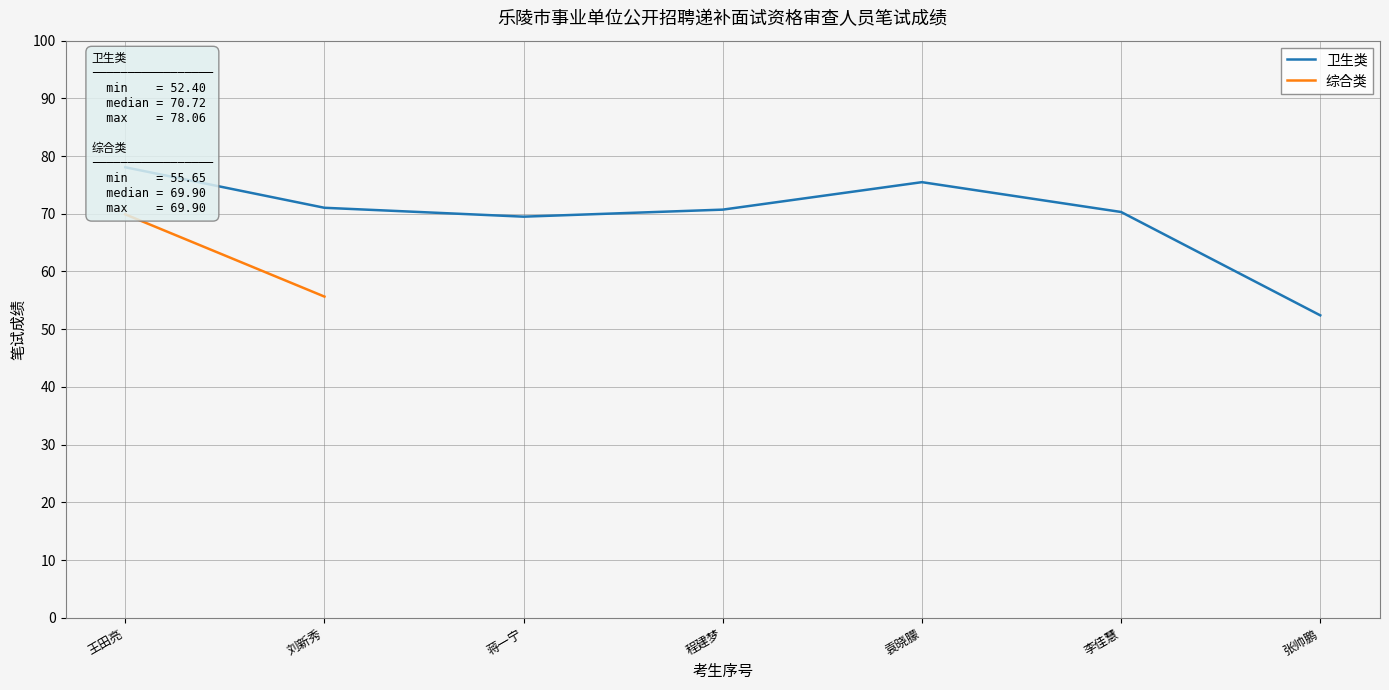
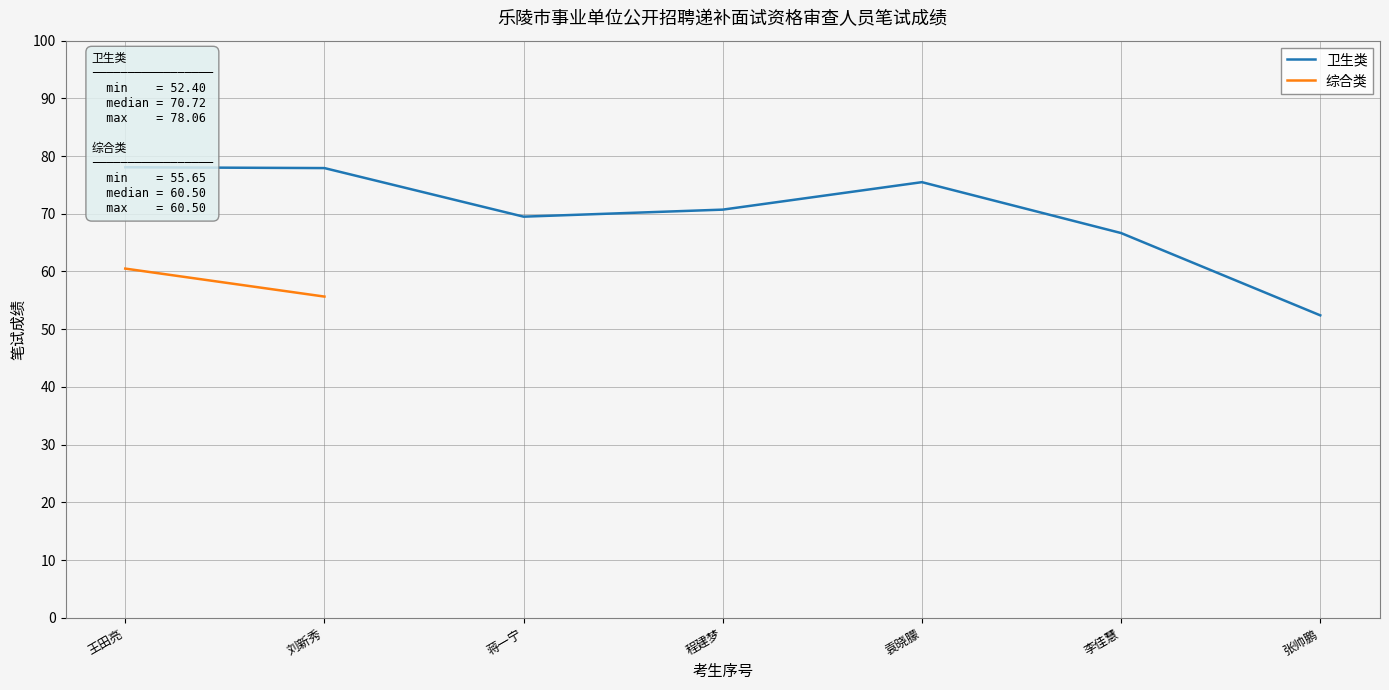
  {
    "卫生类": {
-     "刘新秀": "71",
+     "刘新秀": "78",
      "蒋一宁": "70",
      "程建梦": "71",
      "袁晓朦": "75",
-     "李佳慧": "70",
+     "李佳慧": "67",
      "张帅鹏": "52"
    },
    "综合类": {
-     "王田亮": "69.90 max = 69.90"
+     "王田亮": "60.50 max = 60.50"
    }
  }
